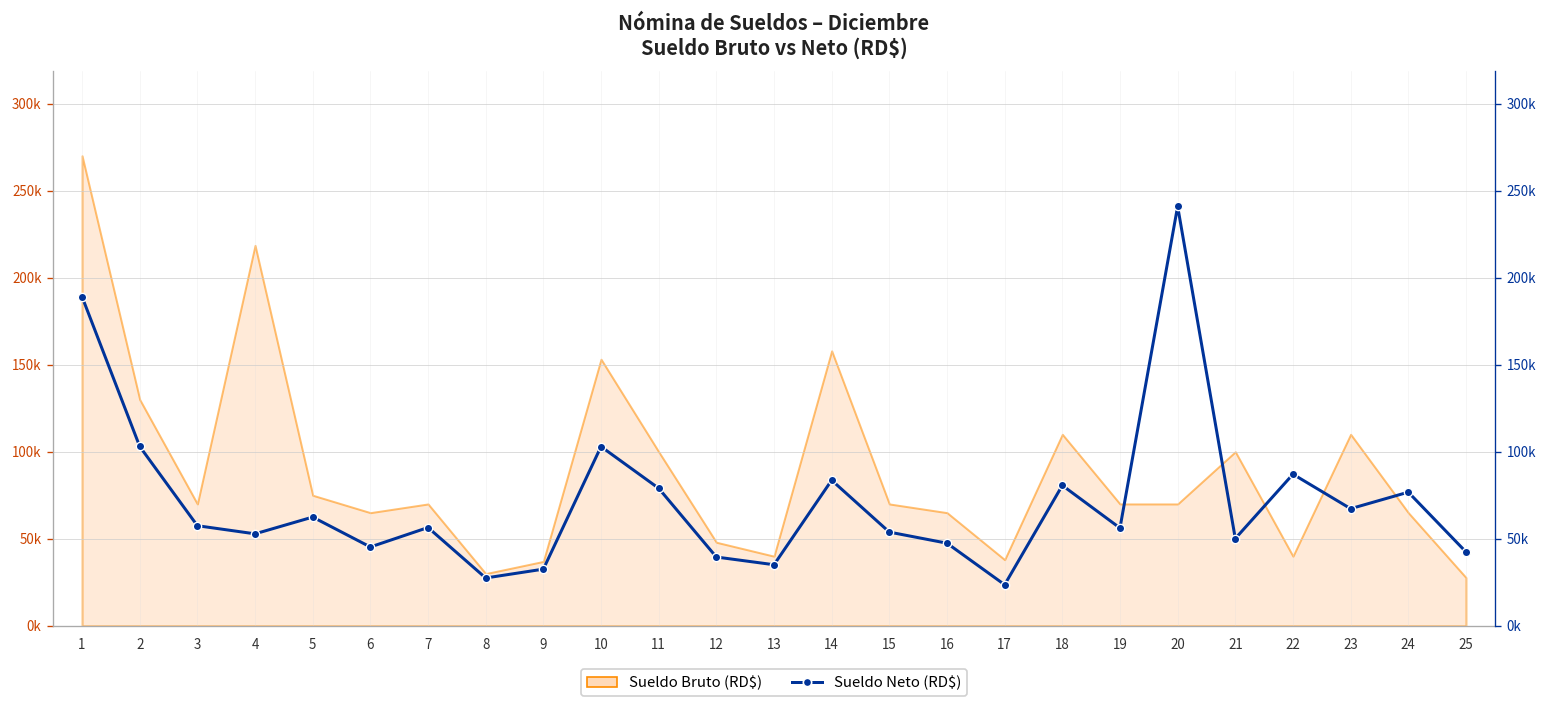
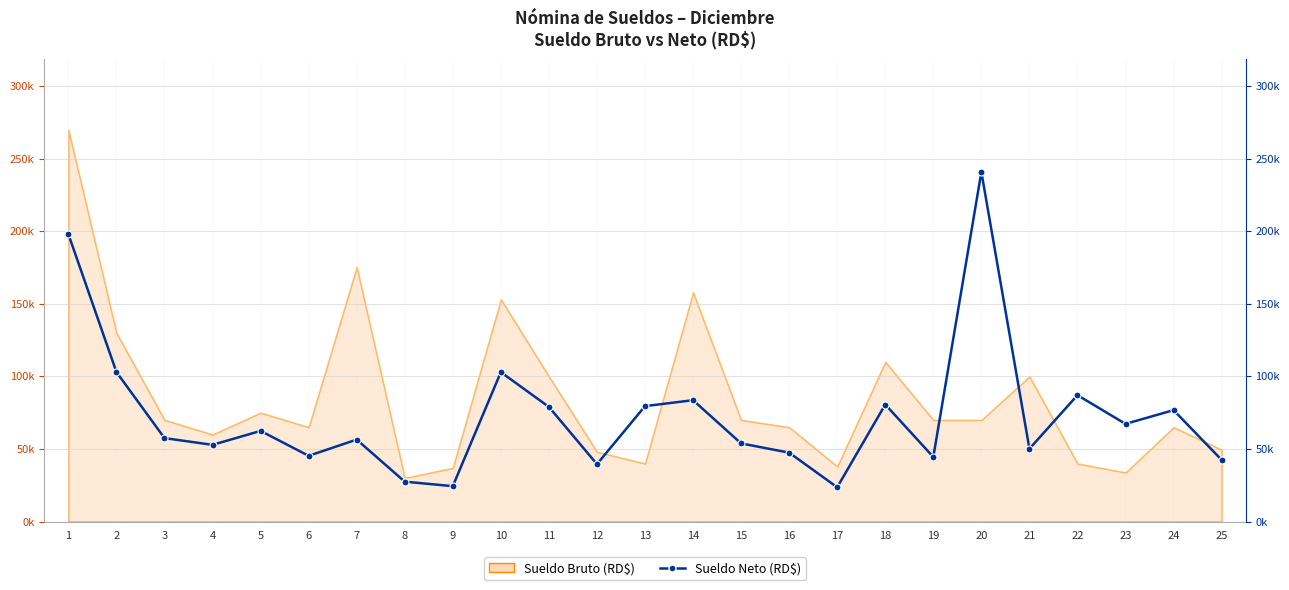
  {
    "Sueldo Neto (RD$)": {
-     "1": 189000,
+     "1": 198000,
      "2": 103000,
      "3": 58000,
      "4": 53000,
      "5": 62000,
      "6": 45000,
      "7": 56000,
      "8": 27000,
-     "9": 33000,
+     "9": 24000,
      "10": 103000,
      "11": 79000,
      "12": 40000,
-     "13": 35000,
+     "13": 80000,
      "14": 84000,
      "15": 54000,
      "16": 47000,
      "17": 24000,
      "18": 81000,
-     "19": 56000,
+     "19": 44000,
      "20": 241000,
      "21": 50000,
      "22": 87000,
      "23": 67000,
      "24": 77000,
      "25": 42000
    },
    "Sueldo Bruto (RD$)": {
      "1": 270000,
      "2": 130000,
      "3": 70000,
-     "4": 219000,
+     "4": 60000,
      "5": 75000,
      "6": 65000,
-     "7": 70000,
+     "7": 175000,
      "8": 30000,
      "9": 37000,
      "10": 153000,
      "11": 100000,
      "12": 48000,
      "13": 40000,
      "14": 158000,
      "15": 70000,
      "16": 65000,
      "17": 38000,
      "18": 110000,
      "19": 70000,
      "20": 70000,
      "21": 100000,
      "22": 40000,
-     "23": 110000,
+     "23": 34000,
      "24": 65000,
-     "25": 28000
+     "25": 50000
    }
  }
